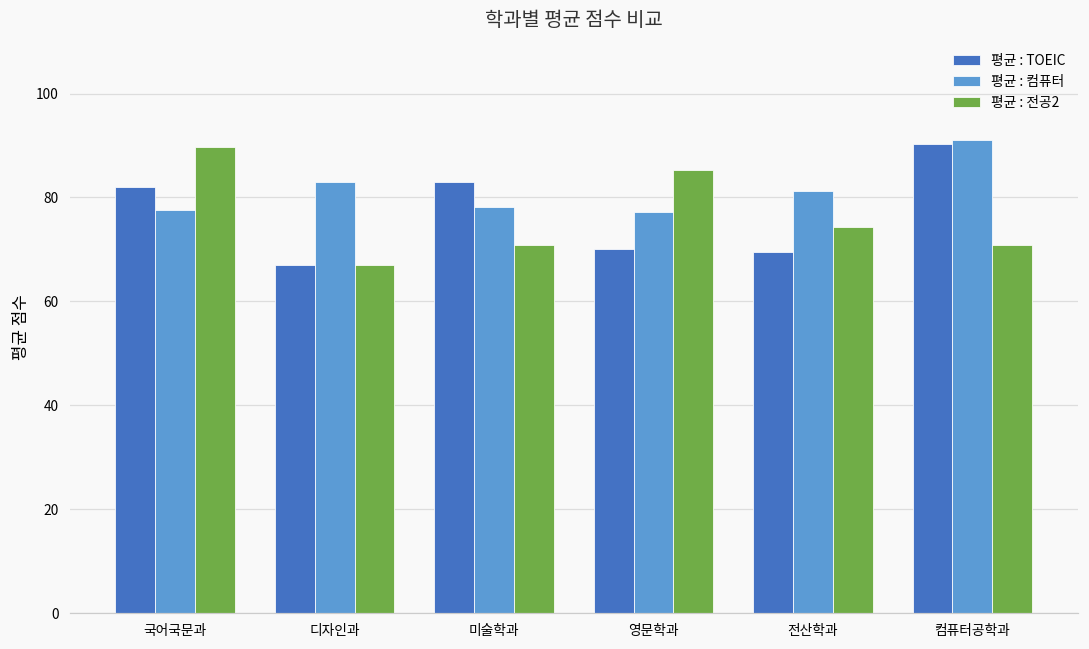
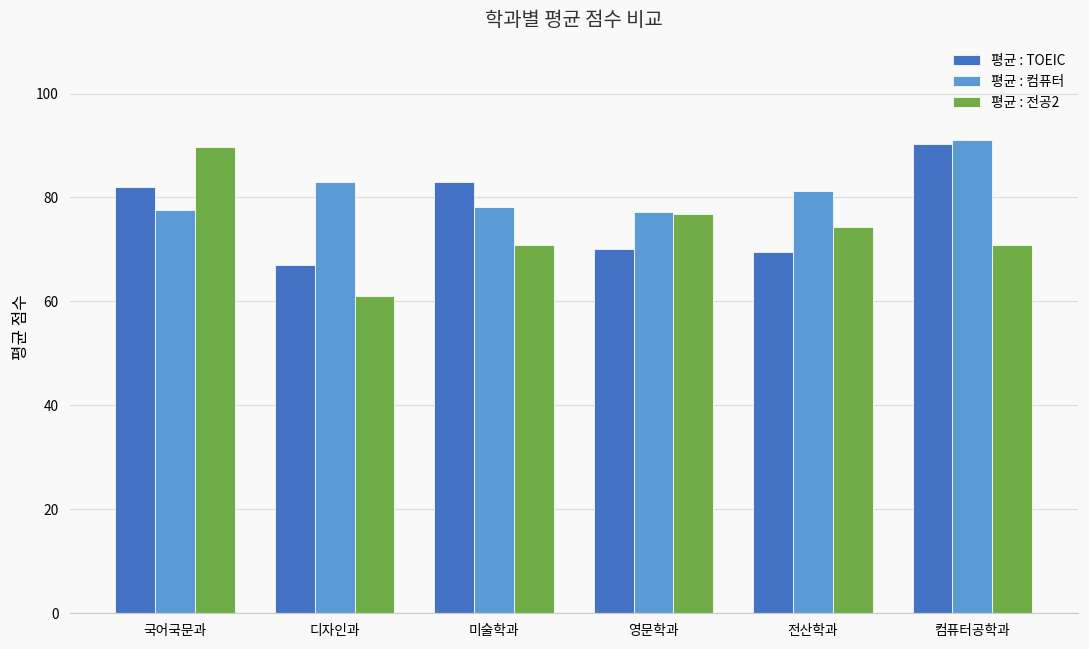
  {
    "평균 : 전공2": {
      "국어국문과": 90,
-     "디자인과": 67,
+     "디자인과": 61,
      "미술학과": 71,
-     "영문학과": 85,
+     "영문학과": 77,
      "전산학과": 74,
      "컴퓨터공학과": 71
    }
  }
